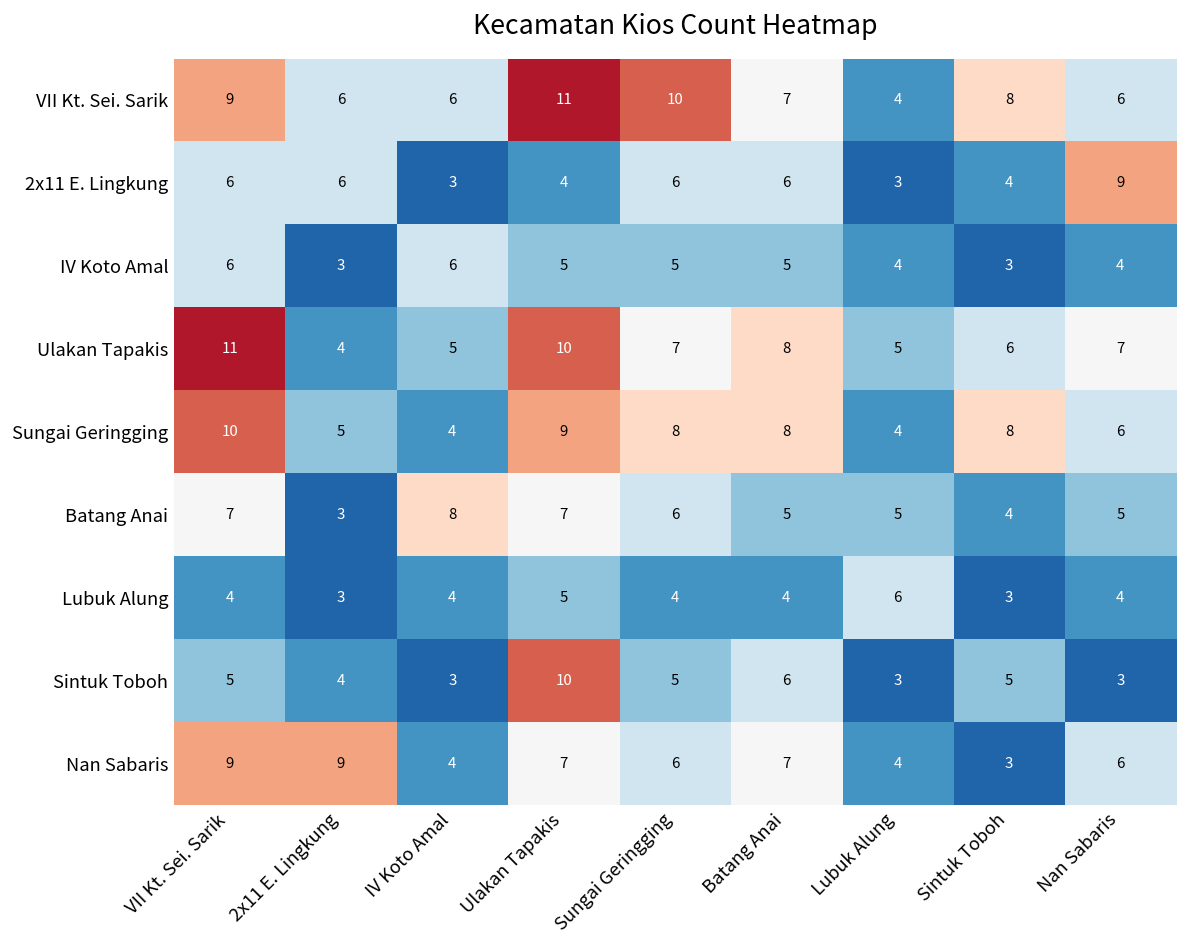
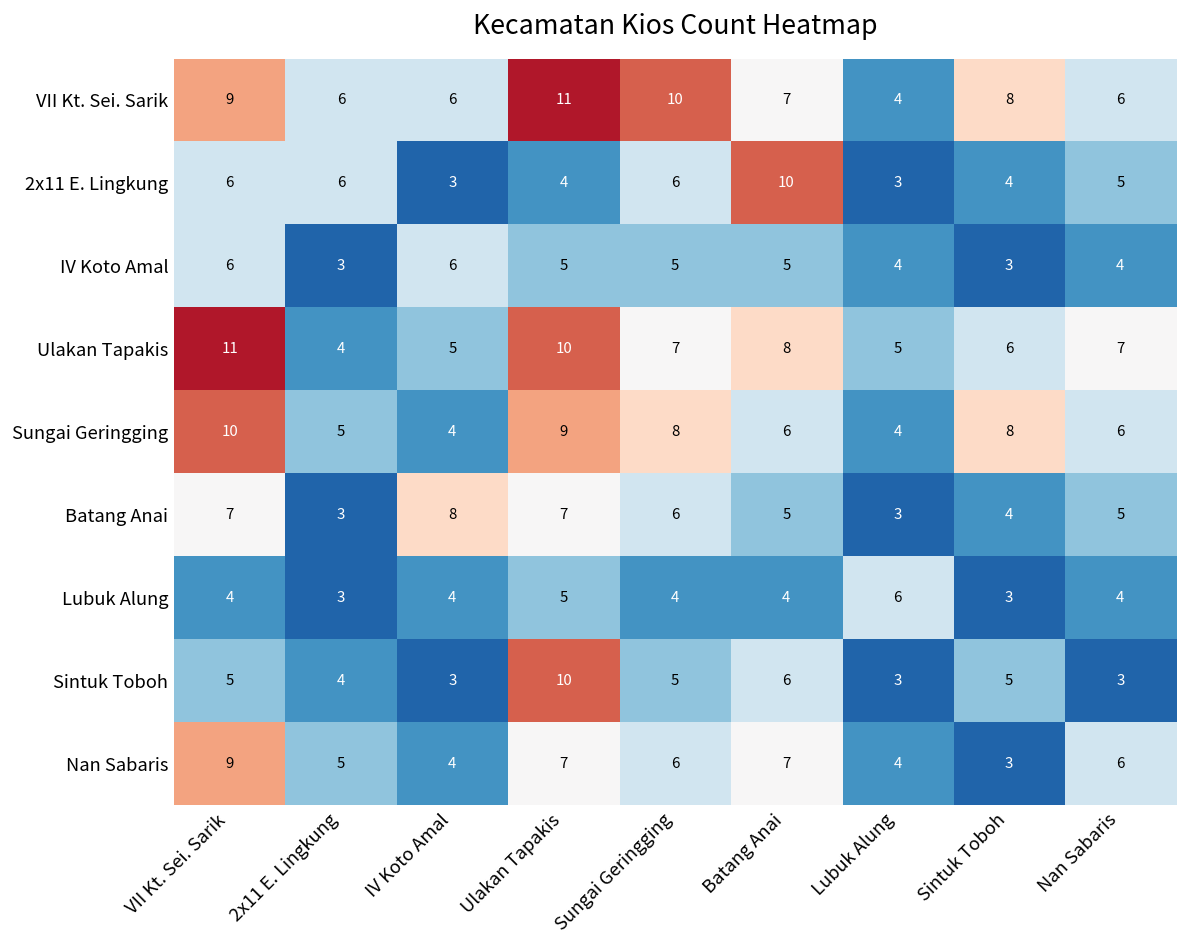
  {
    "VII Kt. Sei. Sarik": {
      "VII Kt. Sei. Sarik": 9,
      "2x11 E. Lingkung": 6,
      "IV Koto Amal": 6,
      "Ulakan Tapakis": 11,
      "Sungai Geringging": 10,
      "Batang Anai": 7,
      "Lubuk Alung": 4,
      "Sintuk Toboh": 8,
      "Nan Sabaris": 6
    },
    "2x11 E. Lingkung": {
      "VII Kt. Sei. Sarik": 6,
      "2x11 E. Lingkung": 6,
      "IV Koto Amal": 3,
      "Ulakan Tapakis": 4,
      "Sungai Geringging": 6,
-     "Batang Anai": 6,
+     "Batang Anai": 10,
      "Lubuk Alung": 3,
      "Sintuk Toboh": 4,
-     "Nan Sabaris": 9
+     "Nan Sabaris": 5
    },
    "IV Koto Amal": {
      "VII Kt. Sei. Sarik": 6,
      "2x11 E. Lingkung": 3,
      "IV Koto Amal": 6,
      "Ulakan Tapakis": 5,
      "Sungai Geringging": 5,
      "Batang Anai": 5,
      "Lubuk Alung": 4,
      "Sintuk Toboh": 3,
      "Nan Sabaris": 4
    },
    "Ulakan Tapakis": {
      "VII Kt. Sei. Sarik": 11,
      "2x11 E. Lingkung": 4,
      "IV Koto Amal": 5,
      "Ulakan Tapakis": 10,
      "Sungai Geringging": 7,
      "Batang Anai": 8,
      "Lubuk Alung": 5,
      "Sintuk Toboh": 6,
      "Nan Sabaris": 7
    },
    "Sungai Geringging": {
      "VII Kt. Sei. Sarik": 10,
      "2x11 E. Lingkung": 5,
      "IV Koto Amal": 4,
      "Ulakan Tapakis": 9,
      "Sungai Geringging": 8,
-     "Batang Anai": 8,
+     "Batang Anai": 6,
      "Lubuk Alung": 4,
      "Sintuk Toboh": 8,
      "Nan Sabaris": 6
    },
    "Batang Anai": {
      "VII Kt. Sei. Sarik": 7,
      "2x11 E. Lingkung": 3,
      "IV Koto Amal": 8,
      "Ulakan Tapakis": 7,
      "Sungai Geringging": 6,
      "Batang Anai": 5,
-     "Lubuk Alung": 5,
+     "Lubuk Alung": 3,
      "Sintuk Toboh": 4,
      "Nan Sabaris": 5
    },
    "Lubuk Alung": {
      "VII Kt. Sei. Sarik": 4,
      "2x11 E. Lingkung": 3,
      "IV Koto Amal": 4,
      "Ulakan Tapakis": 5,
      "Sungai Geringging": 4,
      "Batang Anai": 4,
      "Lubuk Alung": 6,
      "Sintuk Toboh": 3,
      "Nan Sabaris": 4
    },
    "Sintuk Toboh": {
      "VII Kt. Sei. Sarik": 5,
      "2x11 E. Lingkung": 4,
      "IV Koto Amal": 3,
      "Ulakan Tapakis": 10,
      "Sungai Geringging": 5,
      "Batang Anai": 6,
      "Lubuk Alung": 3,
      "Sintuk Toboh": 5,
      "Nan Sabaris": 3
    },
    "Nan Sabaris": {
      "VII Kt. Sei. Sarik": 9,
-     "2x11 E. Lingkung": 9,
+     "2x11 E. Lingkung": 5,
      "IV Koto Amal": 4,
      "Ulakan Tapakis": 7,
      "Sungai Geringging": 6,
      "Batang Anai": 7,
      "Lubuk Alung": 4,
      "Sintuk Toboh": 3,
      "Nan Sabaris": 6
    }
  }
